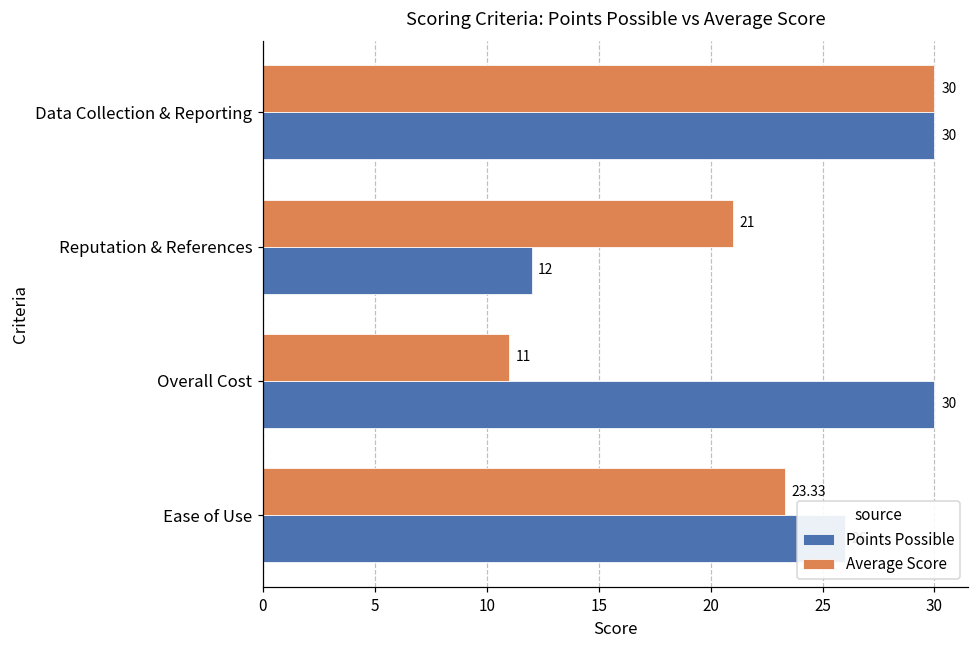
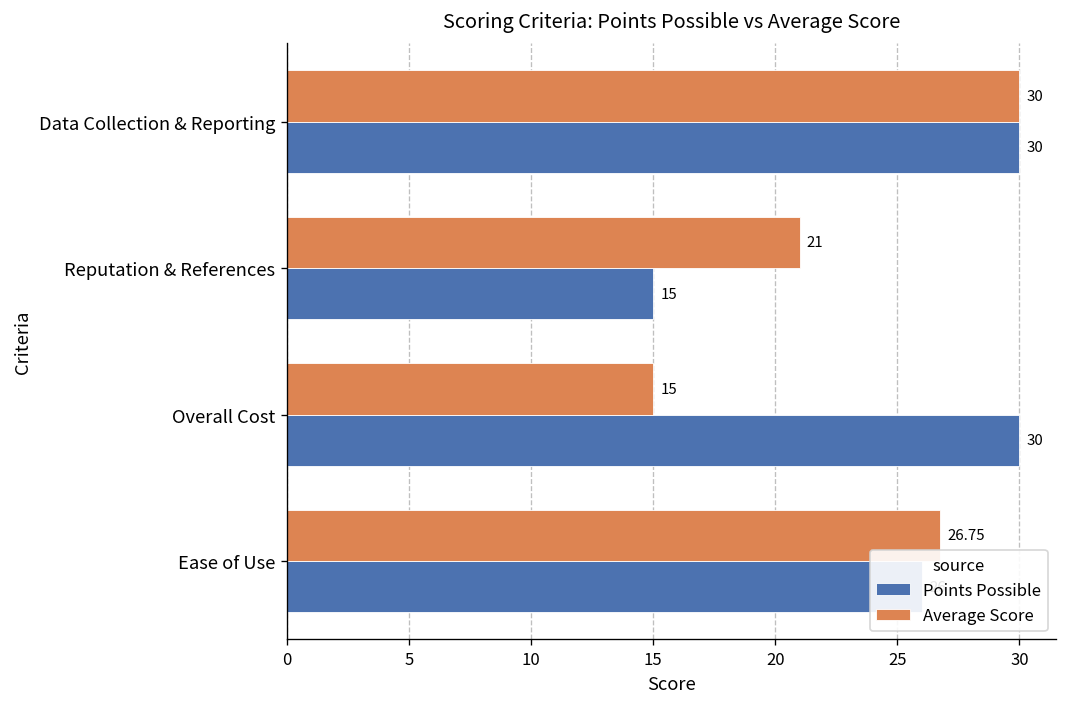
  {
    "Points Possible": {
      "Data Collection & Reporting": 30,
-     "Reputation & References": 12,
+     "Reputation & References": 15,
      "Overall Cost": 30
    },
    "Average Score": {
      "Data Collection & Reporting": 30,
      "Reputation & References": 21,
-     "Overall Cost": 11,
-     "Ease of Use": 23.33
+     "Overall Cost": 15,
+     "Ease of Use": 26.75
    }
  }
